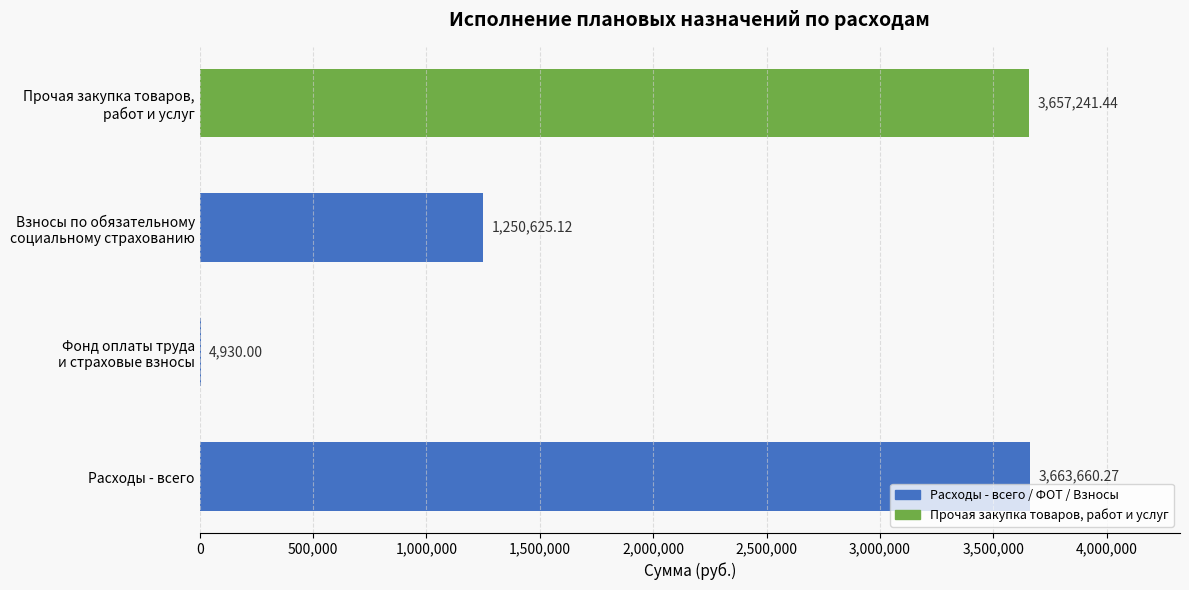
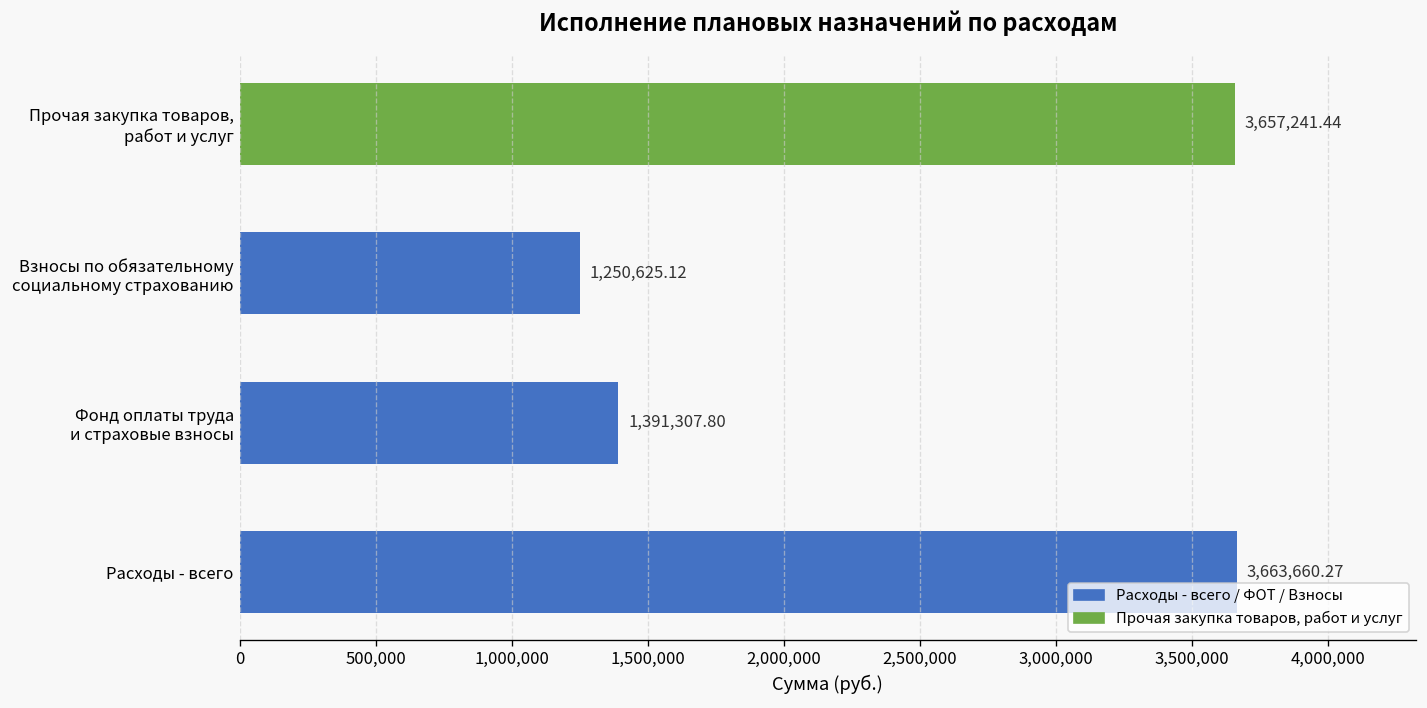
  {
    "Прочая закупка товаров, работ и услуг": "3,657,241.44",
    "Взносы по обязательному социальному страхованию": "1,250,625.12",
-   "Фонд оплаты труда и страховые взносы": "4,930.00",
+   "Фонд оплаты труда и страховые взносы": "1,391,307.80",
    "Расходы - всего": "3,663,660.27"
  }
